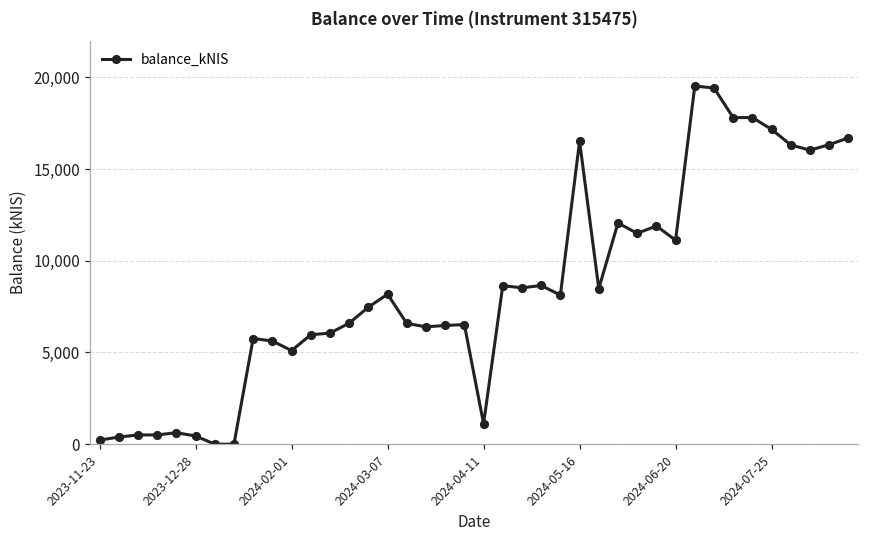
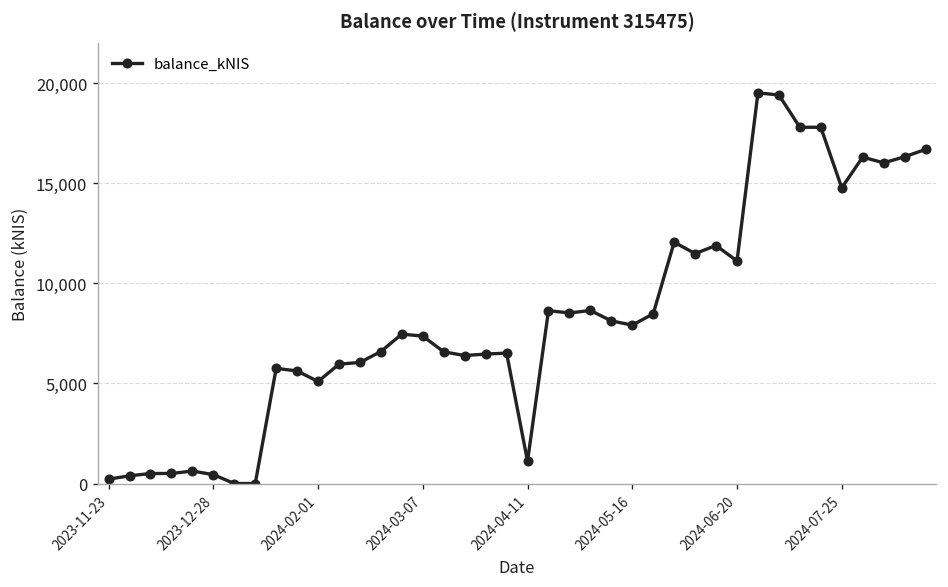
  {
    "2023-11-23": "200",
    "2023-12-28": "400",
    "2024-02-01": "5,100",
-   "2024-03-07": "8,200",
+   "2024-03-07": "7,400",
    "2024-04-11": "1,100",
-   "2024-05-16": "16,500",
+   "2024-05-16": "7,900",
    "2024-06-20": "11,100",
-   "2024-07-25": "17,200"
+   "2024-07-25": "14,800"
  }
